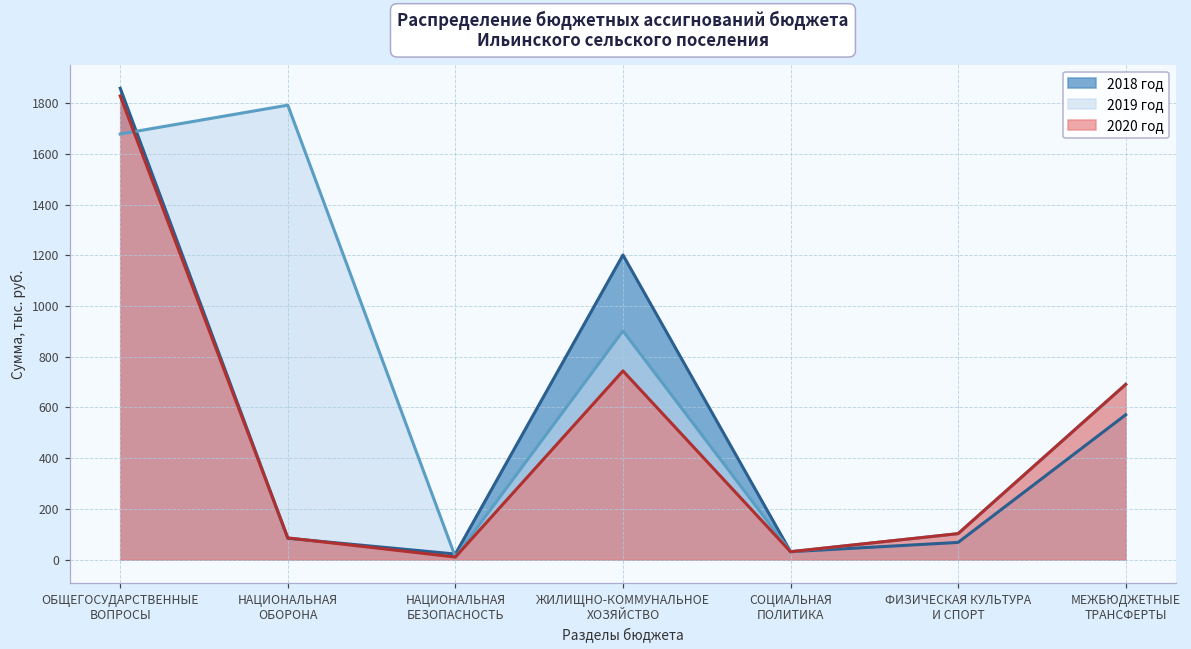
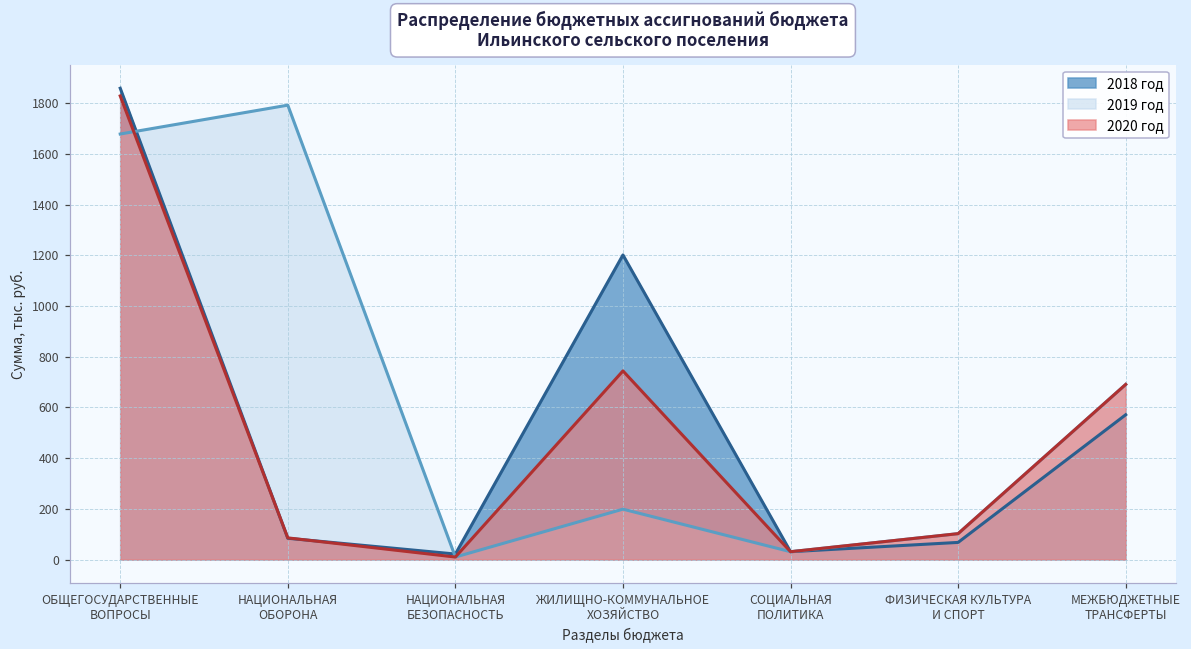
  {
    "2018 год": {
      "ОБЩЕГОСУДАРСТВЕННЫЕ ВОПРОСЫ": 1860,
      "НАЦИОНАЛЬНАЯ БЕЗОПАСНОСТЬ": 20,
      "ЖИЛИЩНО-КОММУНАЛЬНОЕ ХОЗЯЙСТВО": 1200,
      "ФИЗИЧЕСКАЯ КУЛЬТУРА И СПОРТ": 70,
      "МЕЖБЮДЖЕТНЫЕ ТРАНСФЕРТЫ": 570
    },
    "2019 год": {
      "ОБЩЕГОСУДАРСТВЕННЫЕ ВОПРОСЫ": 1680,
      "НАЦИОНАЛЬНАЯ ОБОРОНА": 1790,
-     "ЖИЛИЩНО-КОММУНАЛЬНОЕ ХОЗЯЙСТВО": 900
+     "ЖИЛИЩНО-КОММУНАЛЬНОЕ ХОЗЯЙСТВО": 200
    },
    "2020 год": {
      "ОБЩЕГОСУДАРСТВЕННЫЕ ВОПРОСЫ": 1830,
      "ЖИЛИЩНО-КОММУНАЛЬНОЕ ХОЗЯЙСТВО": 740
    }
  }
